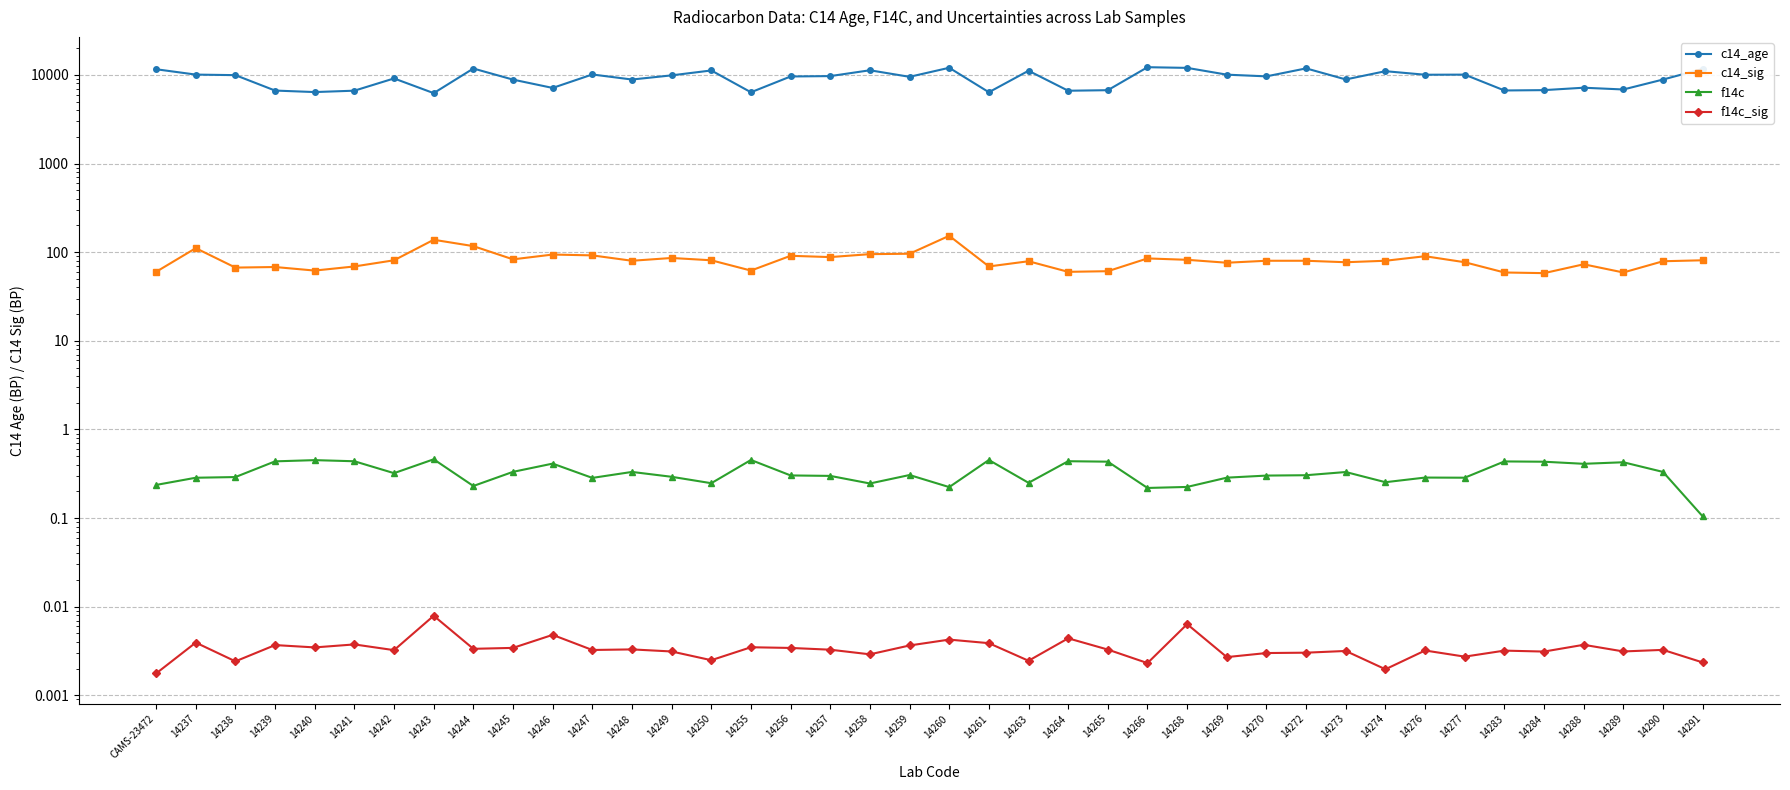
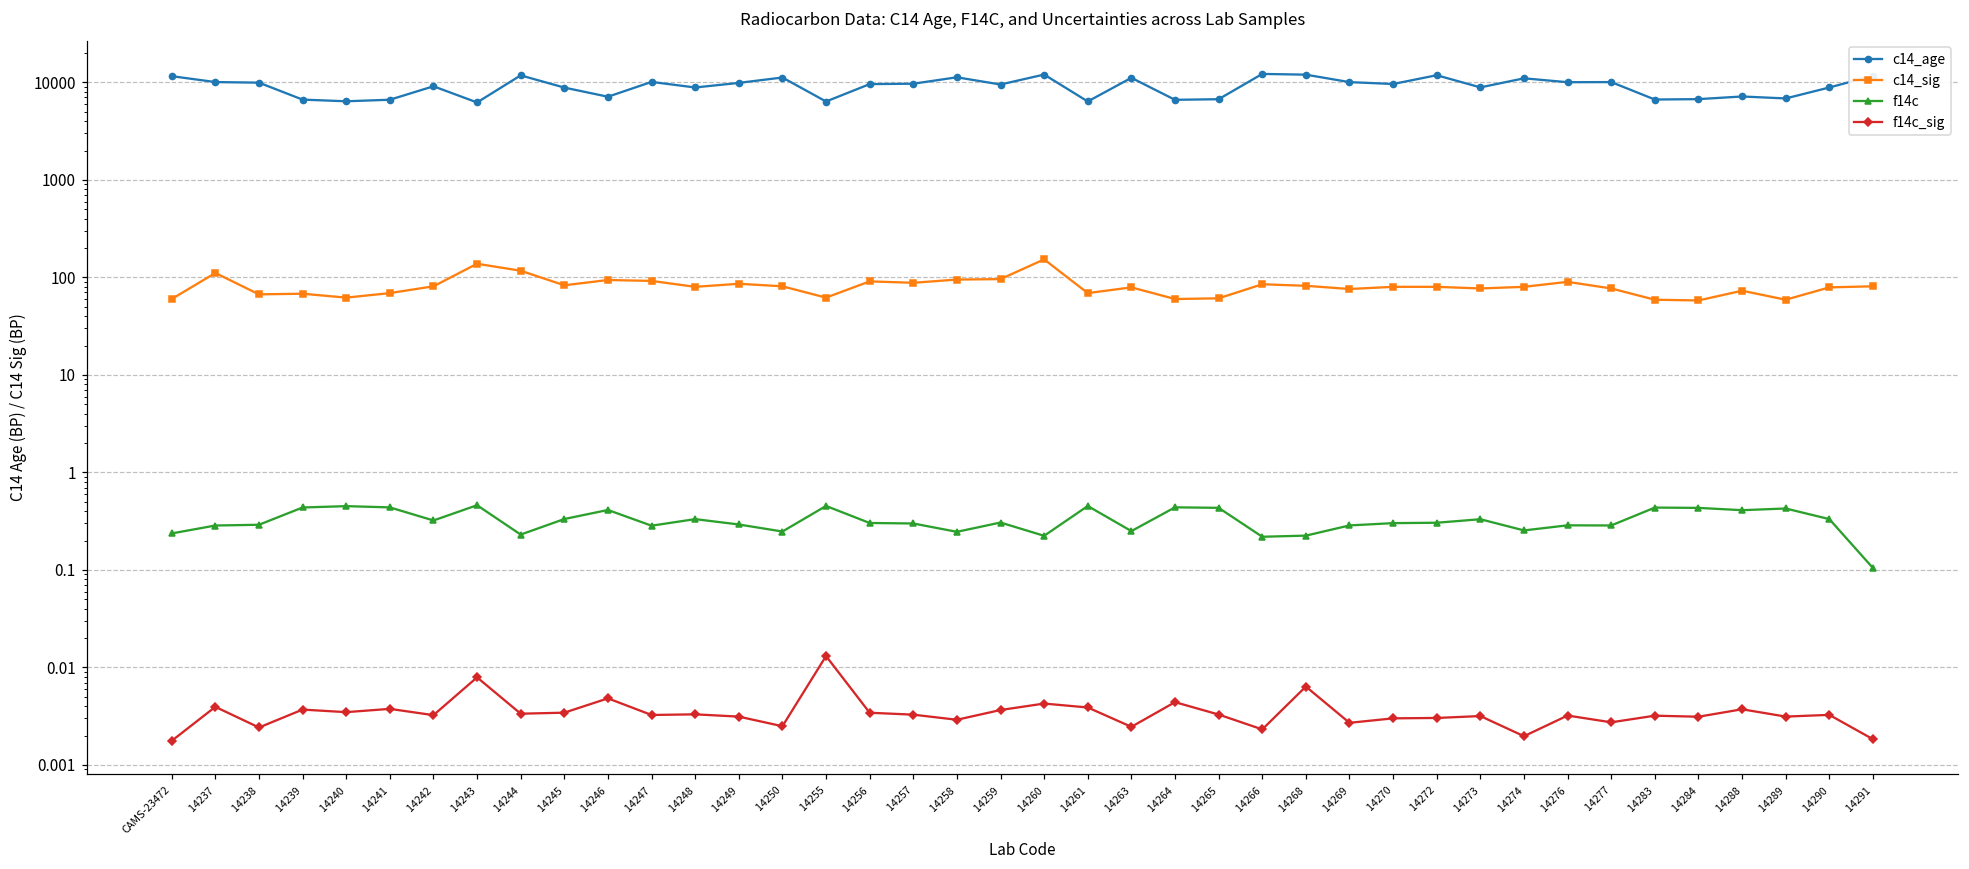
  {
    "c14_age": {
      "CAMS-23472": 12000,
      "14237": 10000,
      "14238": 10000,
      "14239": 7000,
      "14240": 6000,
      "14241": 7000,
      "14242": 9000,
      "14243": 6000,
      "14244": 12000,
      "14245": 9000,
      "14246": 7000,
      "14247": 10000,
      "14248": 9000,
      "14249": 10000,
      "14250": 11000,
      "14255": 6000,
      "14256": 10000,
      "14257": 10000,
      "14258": 11000,
      "14259": 10000,
      "14260": 12000,
      "14261": 6000,
      "14263": 11000,
      "14264": 7000,
      "14265": 7000,
      "14266": 12000,
      "14268": 12000,
      "14269": 10000,
      "14270": 10000,
      "14272": 12000,
      "14273": 9000,
      "14274": 11000,
      "14276": 10000,
      "14277": 10000,
      "14283": 7000,
      "14284": 7000,
      "14288": 7000,
      "14289": 7000,
      "14290": 9000
    },
    "c14_sig": {
      "CAMS-23472": 60,
      "14237": 110,
      "14238": 70,
      "14239": 70,
      "14240": 60,
      "14241": 70,
      "14242": 80,
      "14243": 140,
      "14244": 120,
      "14245": 80,
      "14246": 90,
      "14247": 90,
      "14248": 80,
      "14249": 90,
      "14250": 80,
      "14255": 60,
      "14256": 90,
      "14257": 90,
      "14258": 100,
      "14259": 100,
      "14260": 150,
      "14261": 70,
      "14263": 80,
      "14264": 60,
      "14265": 60,
      "14266": 90,
      "14268": 80,
      "14269": 80,
      "14270": 80,
      "14272": 80,
      "14273": 80,
      "14274": 80,
      "14276": 90,
      "14277": 80,
      "14283": 60,
      "14284": 60,
      "14288": 70,
      "14289": 60,
      "14290": 80,
      "14291": 80
    },
    "f14c": {
      "CAMS-23472": 0.24,
      "14237": 0.29,
      "14238": 0.29,
      "14239": 0.4,
      "14240": 0.5,
      "14241": 0.4,
      "14242": 0.32,
      "14243": 0.5,
      "14244": 0.23,
      "14245": 0.33,
      "14246": 0.4,
      "14247": 0.28,
      "14248": 0.33,
      "14249": 0.29,
      "14250": 0.25,
      "14255": 0.5,
      "14256": 0.30,
      "14257": 0.30,
      "14258": 0.25,
      "14259": 0.31,
      "14260": 0.22,
      "14261": 0.5,
      "14263": 0.25,
      "14264": 0.4,
      "14265": 0.4,
      "14266": 0.22,
      "14268": 0.22,
      "14269": 0.29,
      "14270": 0.30,
      "14272": 0.30,
      "14273": 0.33,
      "14274": 0.25,
      "14276": 0.29,
      "14277": 0.29,
      "14283": 0.4,
      "14284": 0.4,
      "14288": 0.4,
      "14289": 0.4,
      "14290": 0.33,
      "14291": 0.10
    },
    "f14c_sig": {
      "CAMS-23472": 0.0018,
      "14237": 0.004,
      "14238": 0.0024,
      "14239": 0.0037,
      "14240": 0.0035,
      "14241": 0.0038,
      "14242": 0.0032,
      "14243": 0.008,
      "14244": 0.0034,
      "14245": 0.0034,
      "14246": 0.005,
      "14247": 0.0033,
      "14248": 0.0033,
      "14249": 0.0031,
      "14250": 0.0025,
-     "14255": 0.0035,
+     "14255": 0.013,
      "14256": 0.0034,
      "14257": 0.0033,
      "14258": 0.0029,
      "14259": 0.0037,
      "14260": 0.004,
      "14261": 0.004,
      "14263": 0.0025,
      "14264": 0.004,
      "14265": 0.0033,
      "14266": 0.0023,
      "14268": 0.006,
      "14269": 0.0027,
      "14270": 0.0030,
      "14272": 0.0030,
      "14273": 0.0032,
      "14274": 0.0020,
      "14276": 0.0032,
      "14277": 0.0027,
      "14283": 0.0032,
      "14284": 0.0031,
      "14288": 0.0037,
      "14289": 0.0031,
      "14290": 0.0033,
-     "14291": 0.0024
+     "14291": 0.0018
    }
  }
